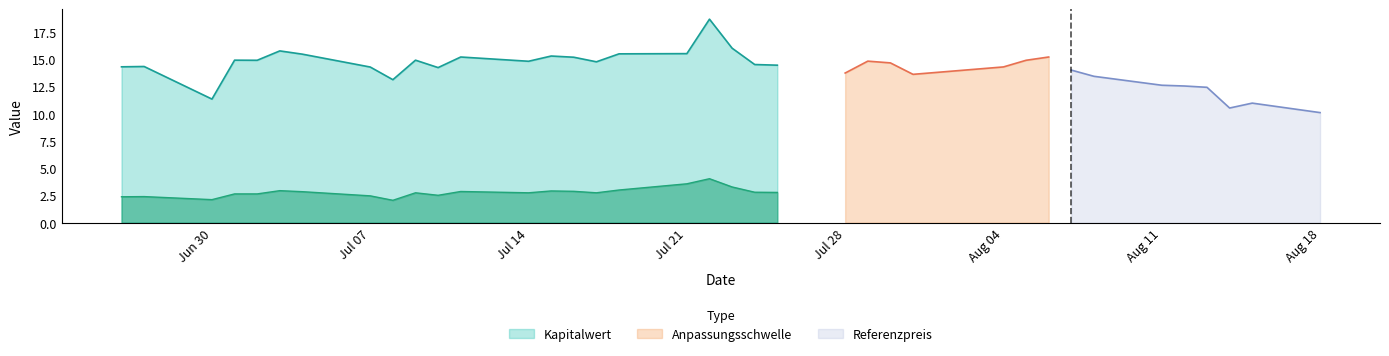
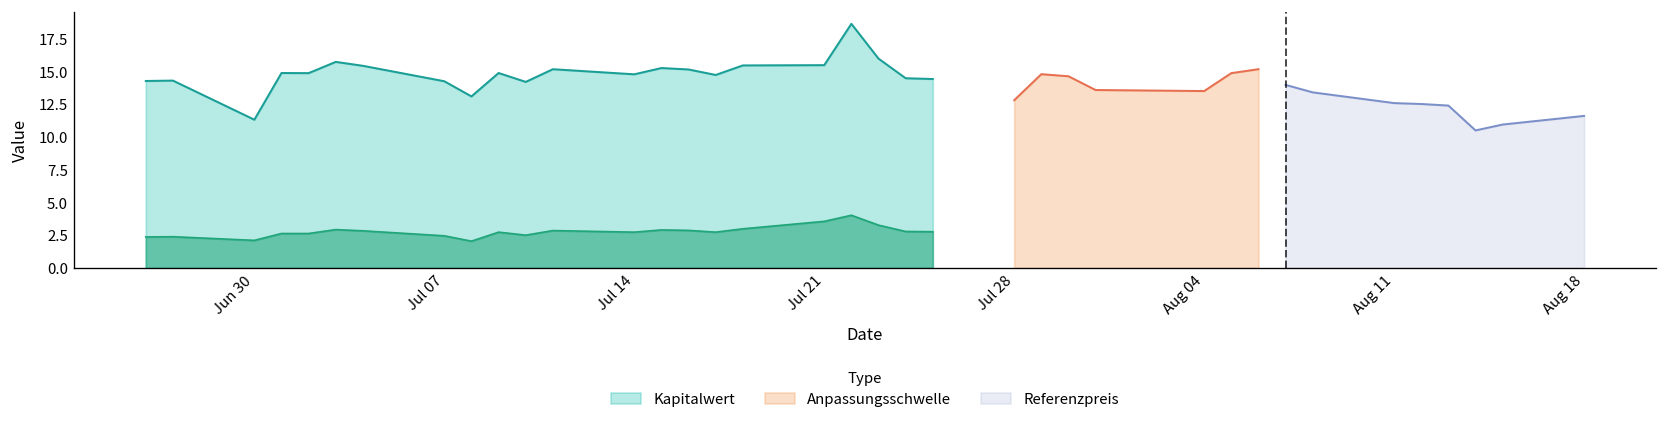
  {
    "Kapitalwert": {
      "Jun 30": 11.3,
      "Jul 07": 14.3,
      "Jul 14": 14.8,
      "Jul 21": 15.5
    },
    "Anpassungsschwelle": {
-     "Jul 28": 13.7,
-     "Aug 04": 14.3
+     "Jul 28": 12.8,
+     "Aug 04": 13.5
    },
    "Referenzpreis": {
      "Aug 11": 12.6,
-     "Aug 18": 10.1
+     "Aug 18": 11.6
    }
  }
